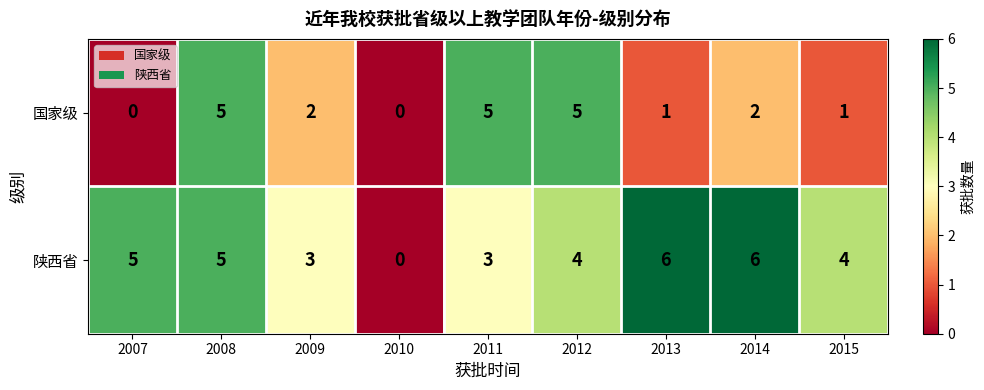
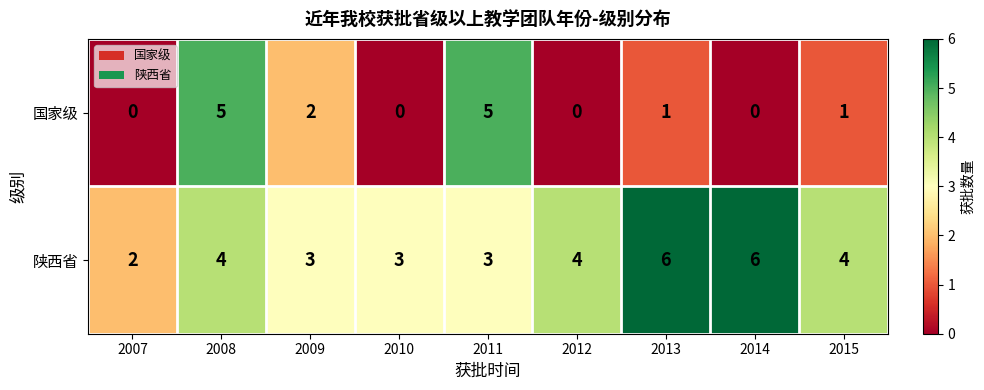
  {
    "国家级": {
      "2007": 0,
      "2008": 5,
      "2009": 2,
      "2010": 0,
      "2011": 5,
-     "2012": 5,
+     "2012": 0,
      "2013": 1,
-     "2014": 2,
+     "2014": 0,
      "2015": 1
    },
    "陕西省": {
-     "2007": 5,
-     "2008": 5,
+     "2007": 2,
+     "2008": 4,
      "2009": 3,
-     "2010": 0,
+     "2010": 3,
      "2011": 3,
      "2012": 4,
      "2013": 6,
      "2014": 6,
      "2015": 4
    }
  }
